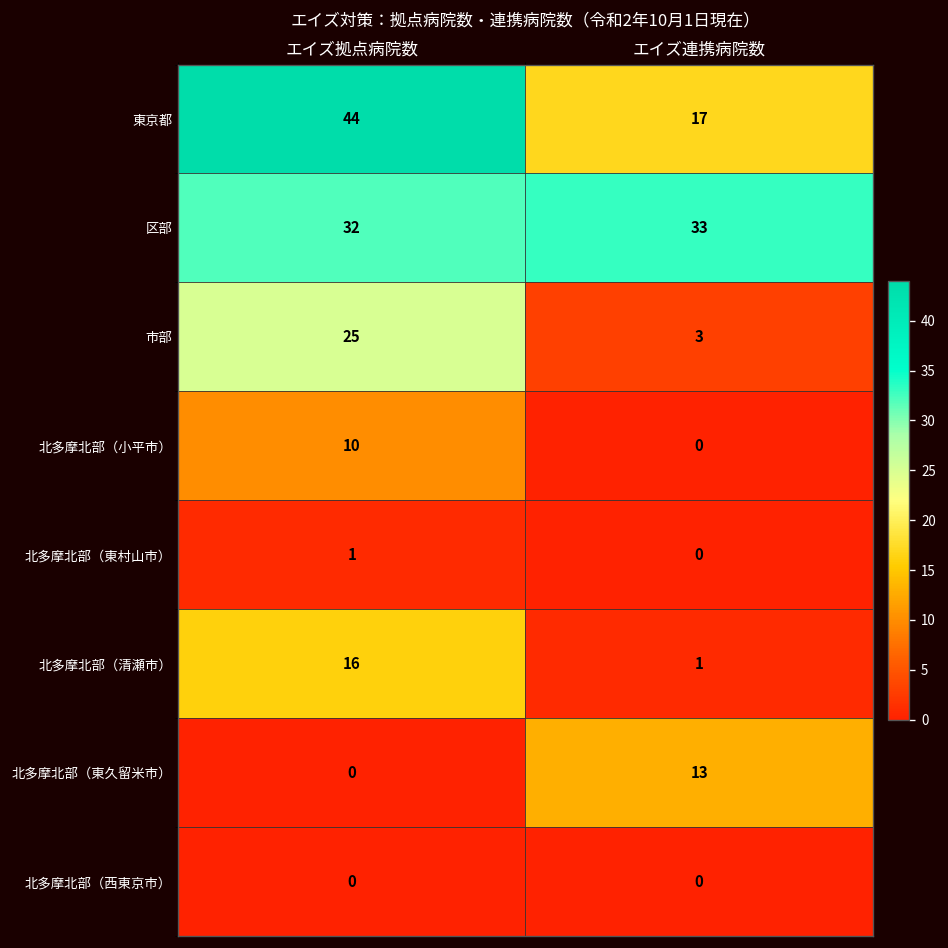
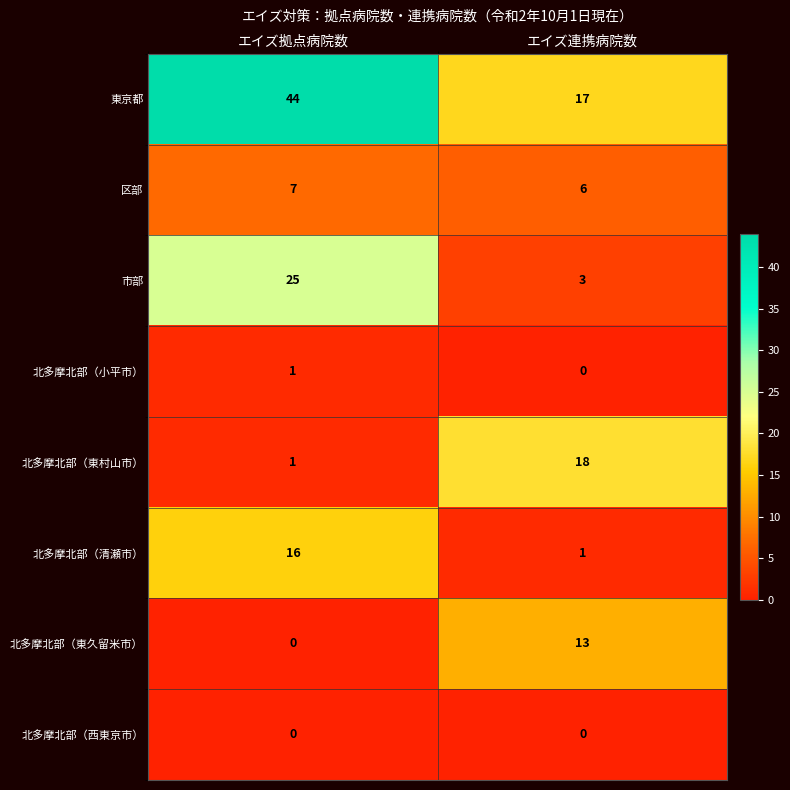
  {
    "東京都": {
      "エイズ拠点病院数": 44,
      "エイズ連携病院数": 17
    },
    "区部": {
-     "エイズ拠点病院数": 32,
-     "エイズ連携病院数": 33
+     "エイズ拠点病院数": 7,
+     "エイズ連携病院数": 6
    },
    "市部": {
      "エイズ拠点病院数": 25,
      "エイズ連携病院数": 3
    },
    "北多摩北部（小平市）": {
-     "エイズ拠点病院数": 10,
+     "エイズ拠点病院数": 1,
      "エイズ連携病院数": 0
    },
    "北多摩北部（東村山市）": {
      "エイズ拠点病院数": 1,
-     "エイズ連携病院数": 0
+     "エイズ連携病院数": 18
    },
    "北多摩北部（清瀬市）": {
      "エイズ拠点病院数": 16,
      "エイズ連携病院数": 1
    },
    "北多摩北部（東久留米市）": {
      "エイズ拠点病院数": 0,
      "エイズ連携病院数": 13
    },
    "北多摩北部（西東京市）": {
      "エイズ拠点病院数": 0,
      "エイズ連携病院数": 0
    }
  }
